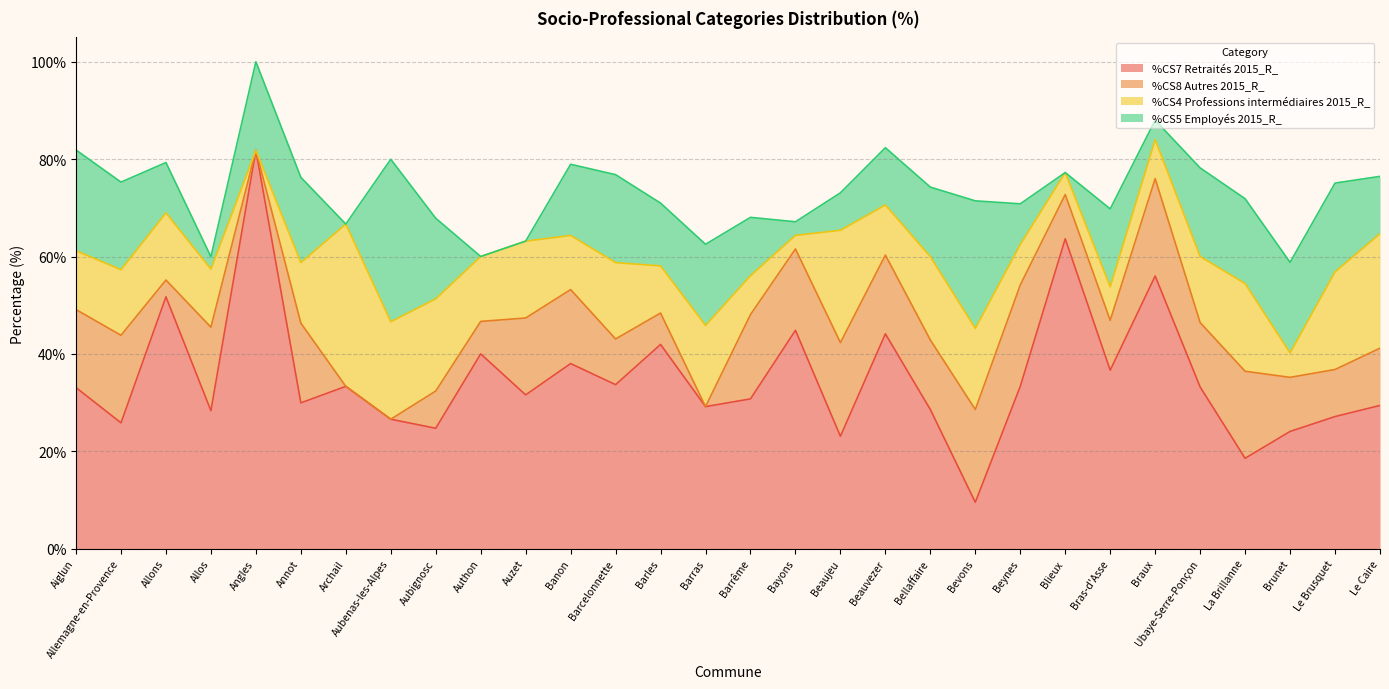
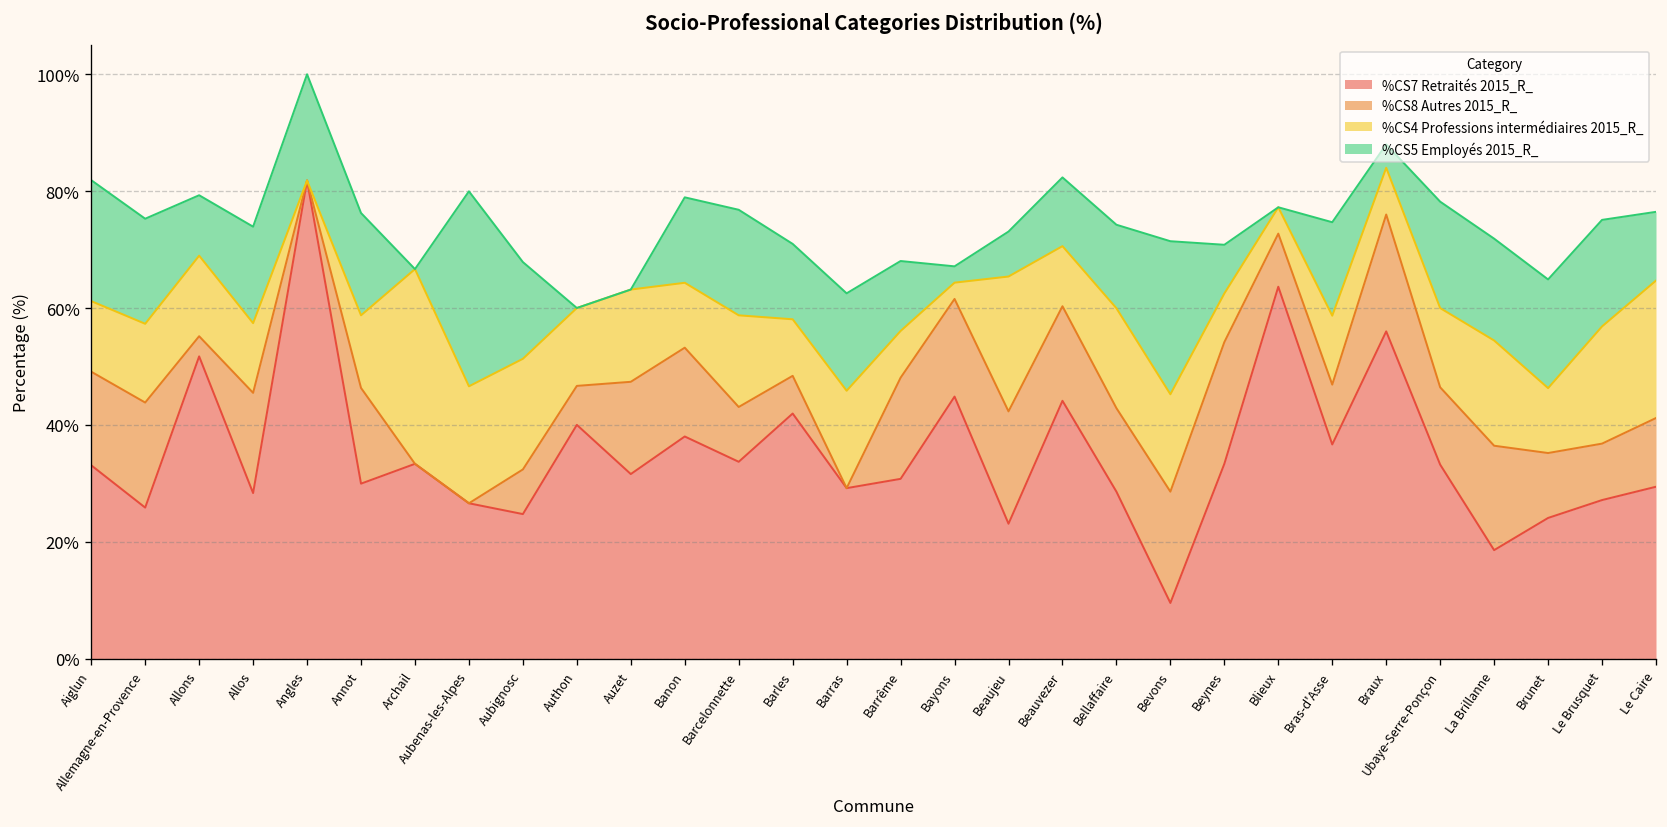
  {
    "%CS4 Professions intermédiaires 2015_R_": {
      "Aiglun": "12%",
      "Allemagne-en-Provence": "13%",
      "Allons": "14%",
      "Allos": "12%",
      "Annot": "12%",
      "Aubenas-les-Alpes": "20%",
      "Aubignosc": "19%",
      "Banon": "11%",
      "Barcelonnette": "16%",
      "Barles": "10%",
      "Barras": "17%",
      "Barrême": "8%",
      "Bayons": "3%",
      "Beaujeu": "23%",
      "Beauvezer": "10%",
      "Bellaffaire": "17%",
      "Bevons": "17%",
      "Beynes": "8%",
-     "Bras-d'Asse": "7%",
+     "Bras-d'Asse": "12%",
      "Braux": "8%",
      "Ubaye-Serre-Ponçon": "14%",
      "La Brillanne": "18%",
-     "Brunet": "5%",
+     "Brunet": "11%",
      "Le Brusquet": "20%",
      "Le Caire": "24%"
    },
    "%CS5 Employés 2015_R_": {
      "Aiglun": "21%",
      "Allemagne-en-Provence": "18%",
      "Allons": "10%",
-     "Allos": "3%",
+     "Allos": "17%",
      "Angles": "18%",
      "Annot": "18%",
      "Aubenas-les-Alpes": "33%",
      "Aubignosc": "17%",
      "Banon": "15%",
      "Barcelonnette": "18%",
      "Barles": "13%",
      "Barras": "17%",
      "Barrême": "12%",
      "Bayons": "3%",
      "Beaujeu": "8%",
      "Beauvezer": "12%",
      "Bellaffaire": "14%",
      "Bevons": "26%",
      "Beynes": "8%",
      "Bras-d'Asse": "16%",
      "Ubaye-Serre-Ponçon": "18%",
      "La Brillanne": "17%",
      "Brunet": "19%",
      "Le Brusquet": "18%",
      "Le Caire": "12%"
    }
  }
